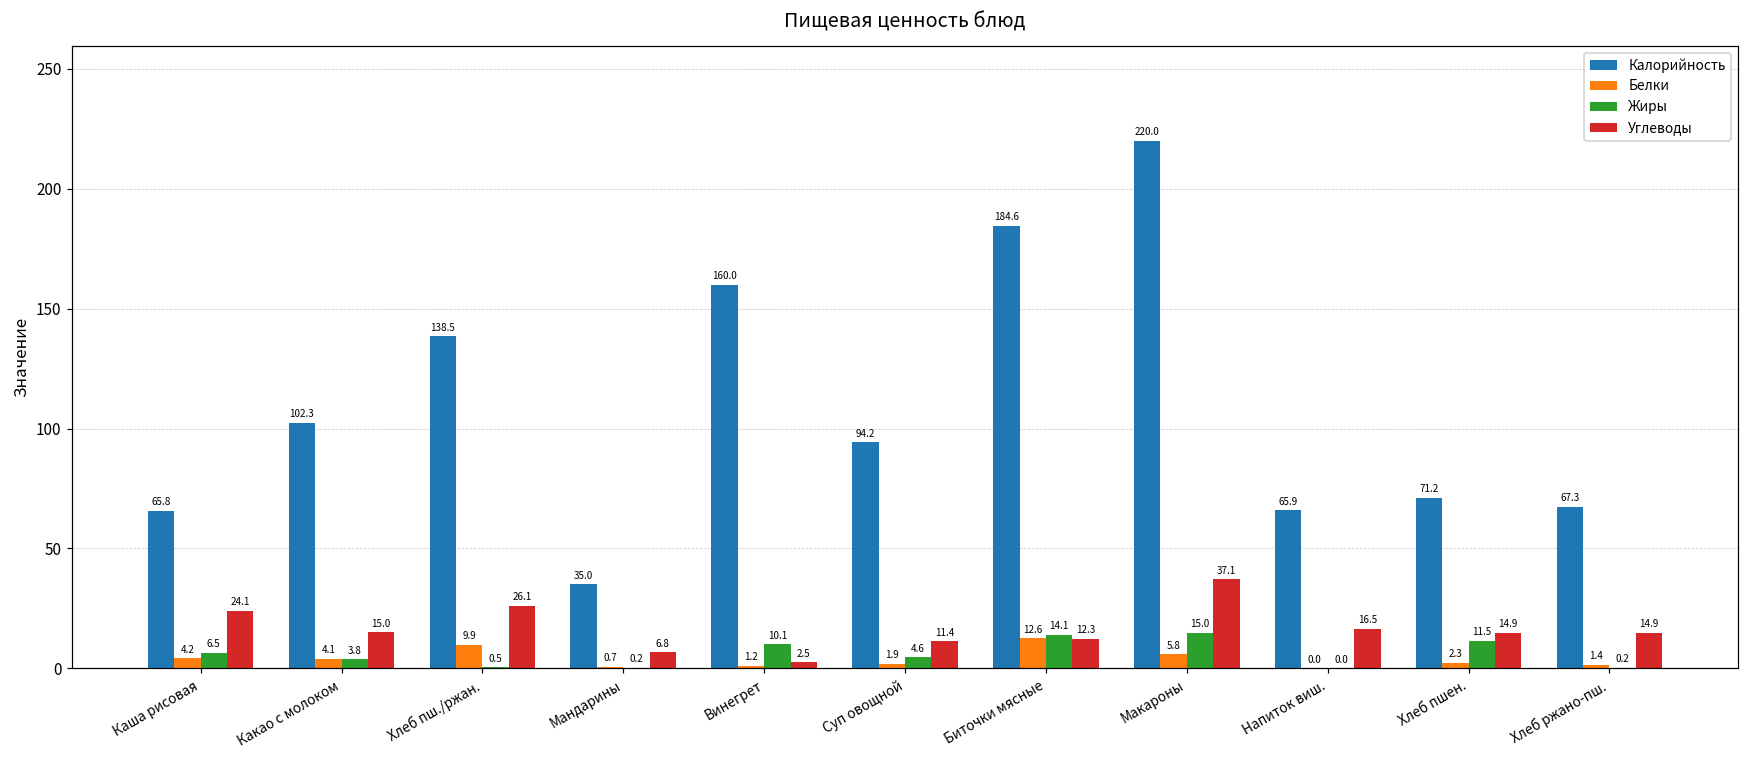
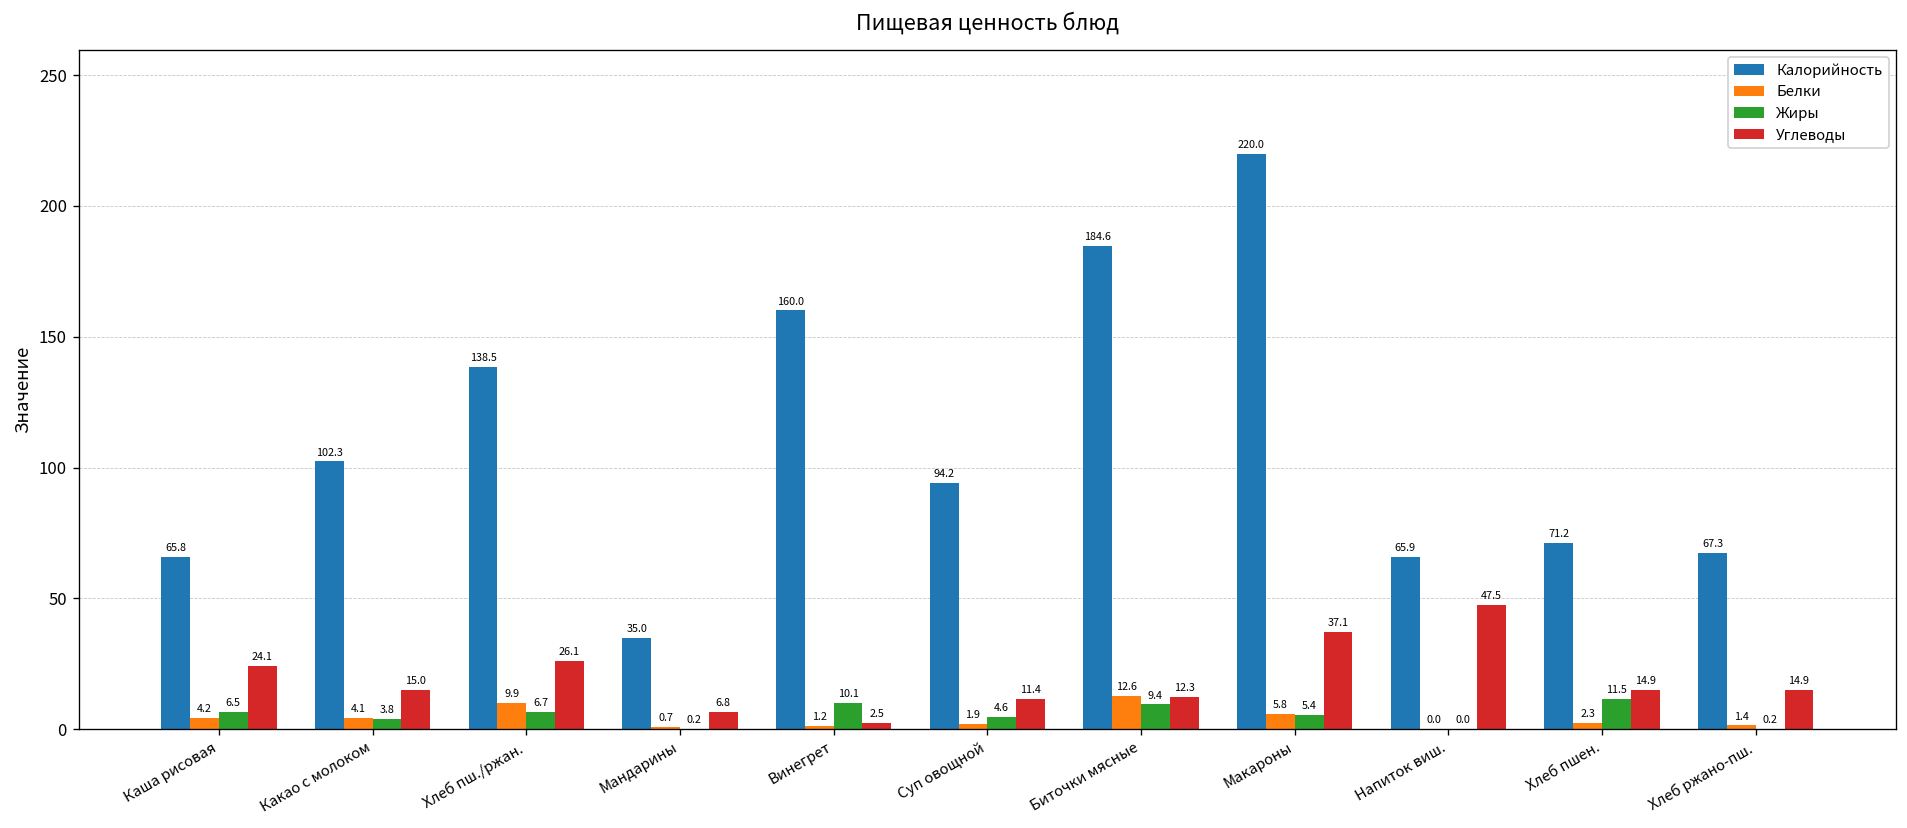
  {
    "Калорийность": {
      "Каша рисовая": 65.8,
      "Какао с молоком": 102.3,
      "Хлеб пш./ржан.": 138.5,
      "Мандарины": 35.0,
      "Винегрет": 160.0,
      "Суп овощной": 94.2,
      "Биточки мясные": 184.6,
      "Макароны": 220.0,
      "Напиток виш.": 65.9,
      "Хлеб пшен.": 71.2,
      "Хлеб ржано-пш.": 67.3
    },
    "Белки": {
      "Каша рисовая": 4.2,
      "Какао с молоком": 4.1,
      "Хлеб пш./ржан.": 9.9,
      "Мандарины": 0.7,
      "Винегрет": 1.2,
      "Суп овощной": 1.9,
      "Биточки мясные": 12.6,
      "Макароны": 5.8,
      "Напиток виш.": 0.0,
      "Хлеб пшен.": 2.3,
      "Хлеб ржано-пш.": 1.4
    },
    "Жиры": {
      "Каша рисовая": 6.5,
      "Какао с молоком": 3.8,
-     "Хлеб пш./ржан.": 0.5,
+     "Хлеб пш./ржан.": 6.7,
      "Мандарины": 0.2,
      "Винегрет": 10.1,
      "Суп овощной": 4.6,
-     "Биточки мясные": 14.1,
-     "Макароны": 15.0,
+     "Биточки мясные": 9.4,
+     "Макароны": 5.4,
      "Напиток виш.": 0.0,
      "Хлеб пшен.": 11.5,
      "Хлеб ржано-пш.": 0.2
    },
    "Углеводы": {
      "Каша рисовая": 24.1,
      "Какао с молоком": 15.0,
      "Хлеб пш./ржан.": 26.1,
      "Мандарины": 6.8,
      "Винегрет": 2.5,
      "Суп овощной": 11.4,
      "Биточки мясные": 12.3,
      "Макароны": 37.1,
-     "Напиток виш.": 16.5,
+     "Напиток виш.": 47.5,
      "Хлеб пшен.": 14.9,
      "Хлеб ржано-пш.": 14.9
    }
  }
